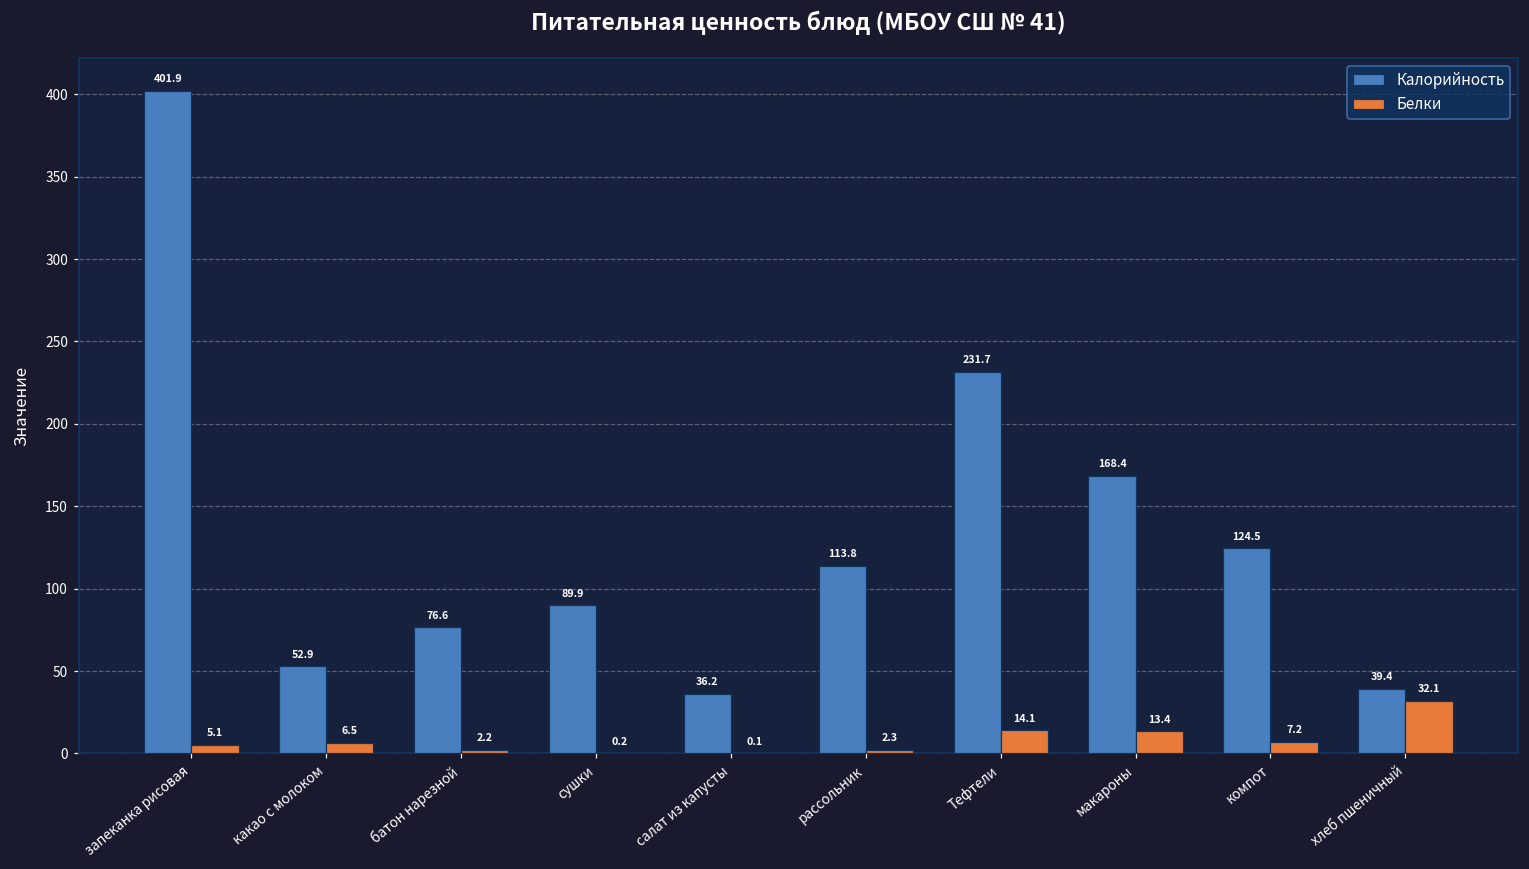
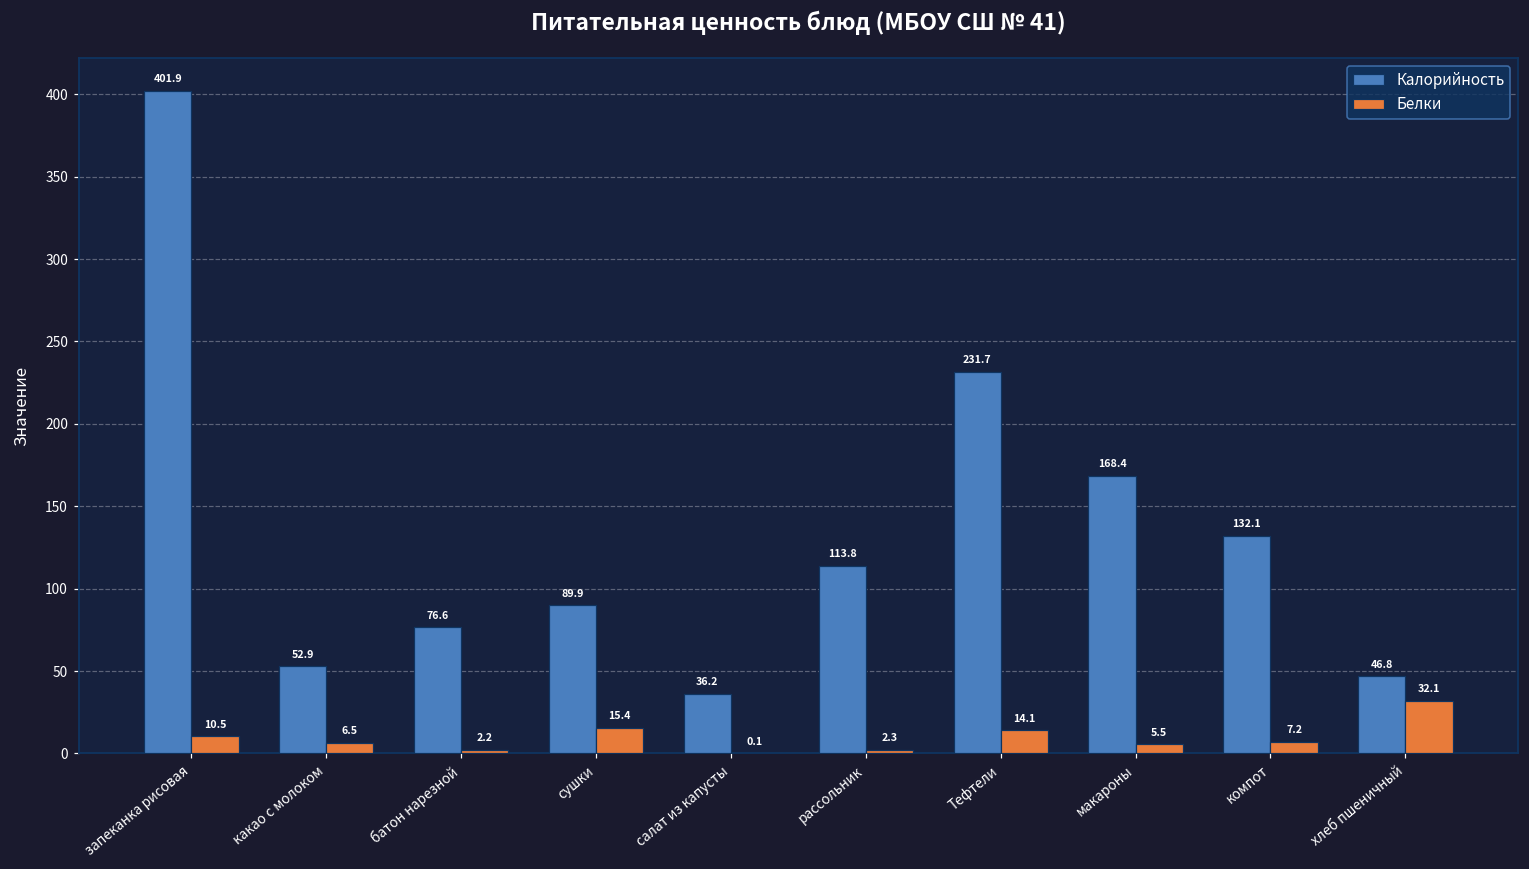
  {
    "Калорийность": {
      "запеканка рисовая": 401.9,
      "какао с молоком": 52.9,
      "батон нарезной": 76.6,
      "сушки": 89.9,
      "салат из капусты": 36.2,
      "рассольник": 113.8,
      "Тефтели": 231.7,
      "макароны": 168.4,
-     "компот": 124.5,
-     "хлеб пшеничный": 39.4
+     "компот": 132.1,
+     "хлеб пшеничный": 46.8
    },
    "Белки": {
-     "запеканка рисовая": 5.1,
+     "запеканка рисовая": 10.5,
      "какао с молоком": 6.5,
      "батон нарезной": 2.2,
-     "сушки": 0.2,
+     "сушки": 15.4,
      "салат из капусты": 0.1,
      "рассольник": 2.3,
      "Тефтели": 14.1,
-     "макароны": 13.4,
+     "макароны": 5.5,
      "компот": 7.2,
      "хлеб пшеничный": 32.1
    }
  }
